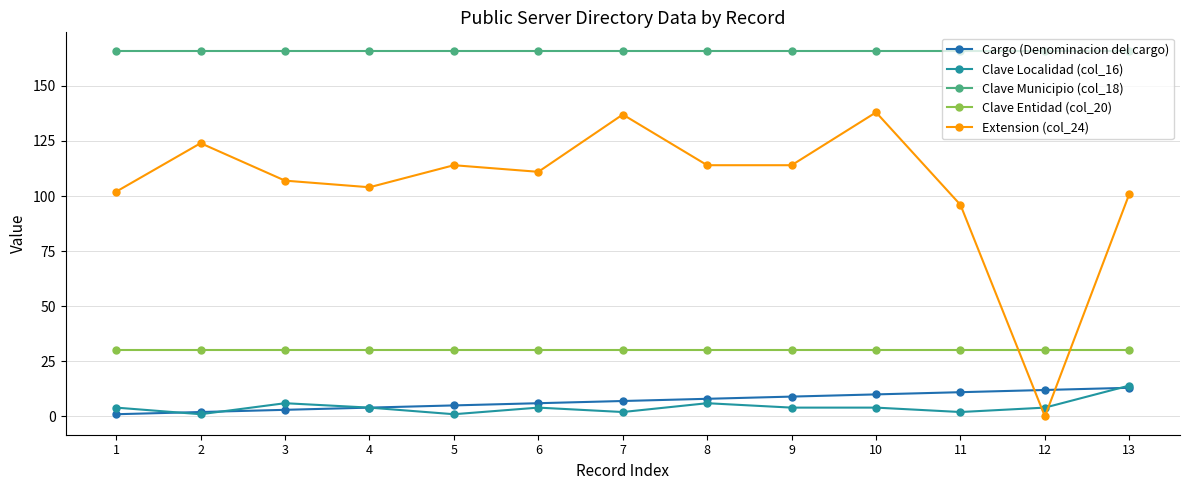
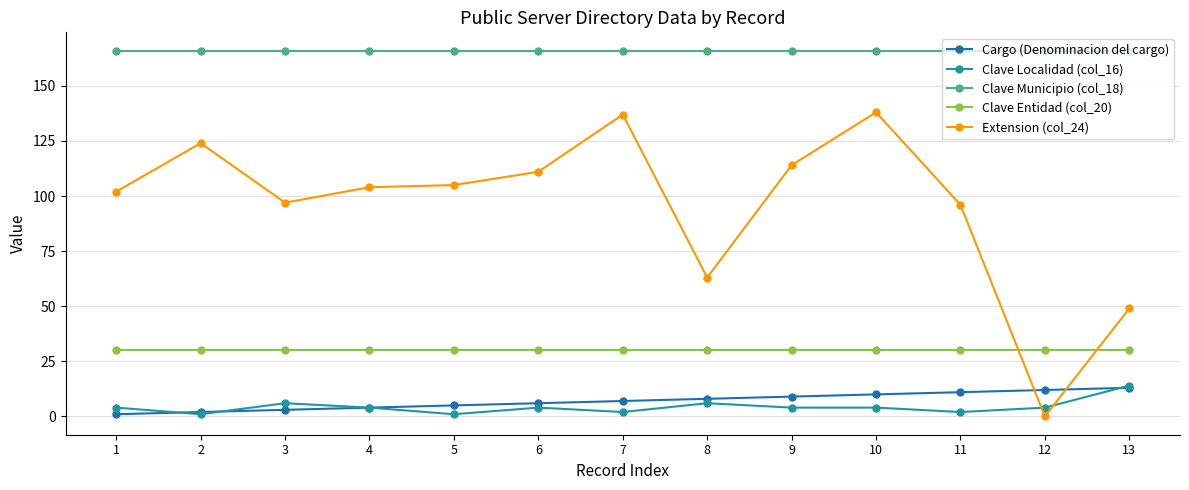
  {
    "Clave Entidad (col_20)": {
      "1": 30,
      "2": 30,
      "3": 30,
      "4": 30,
      "5": 30,
      "6": 30,
      "7": 30,
      "8": 30,
      "9": 30,
      "10": 30,
      "11": 30,
      "12": 30,
      "13": 30
    },
    "Extension (col_24)": {
      "1": 102,
      "2": 124,
-     "3": 107,
+     "3": 97,
      "4": 104,
-     "5": 114,
+     "5": 105,
      "6": 111,
      "7": 137,
-     "8": 114,
+     "8": 63,
      "9": 114,
      "10": 138,
      "11": 96,
      "12": 0,
-     "13": 101
+     "13": 49
    }
  }
